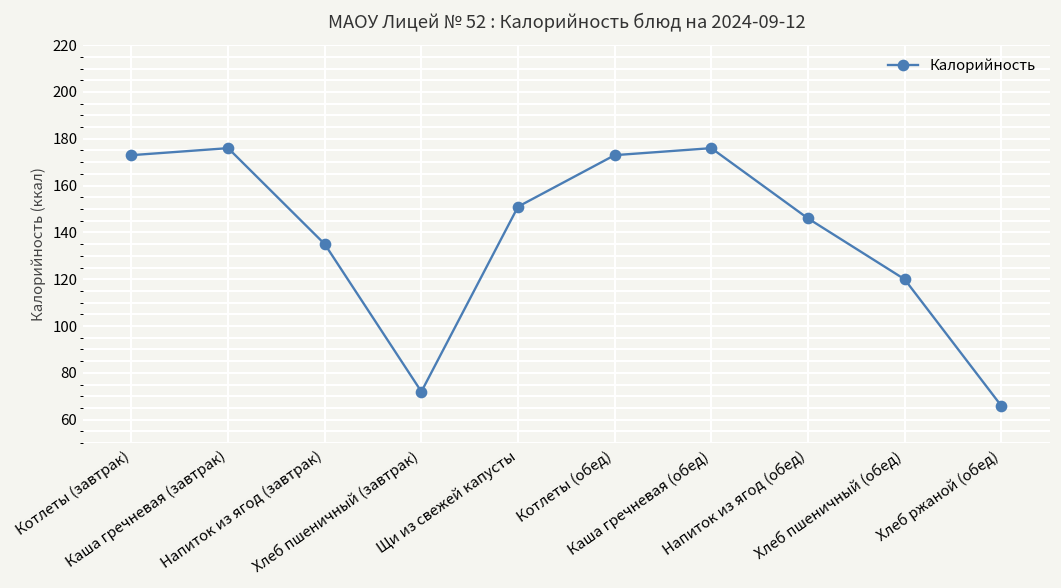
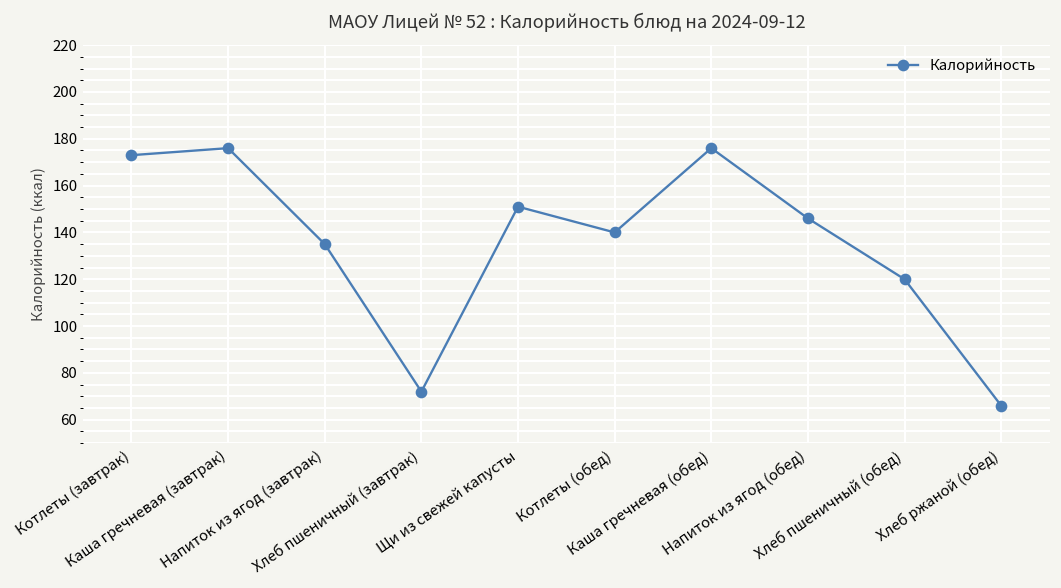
  {
    "Котлеты (завтрак)": 173,
    "Каша гречневая (завтрак)": 176,
    "Напиток из ягод (завтрак)": 135,
    "Хлеб пшеничный (завтрак)": 72,
    "Щи из свежей капусты": 151,
-   "Котлеты (обед)": 173,
+   "Котлеты (обед)": 140,
    "Каша гречневая (обед)": 176,
    "Напиток из ягод (обед)": 146,
    "Хлеб пшеничный (обед)": 120,
    "Хлеб ржаной (обед)": 66
  }
